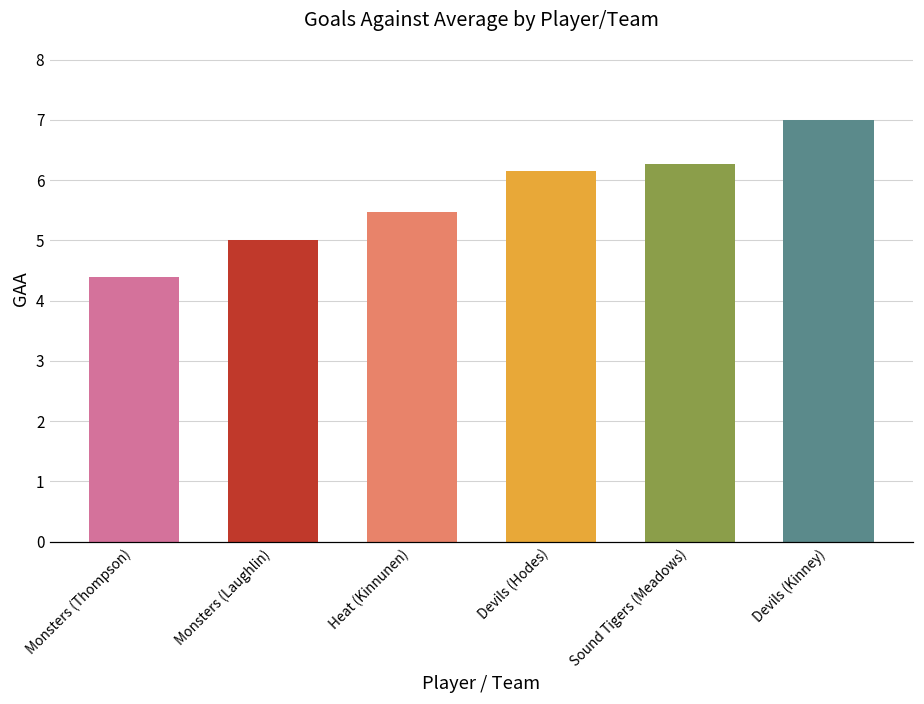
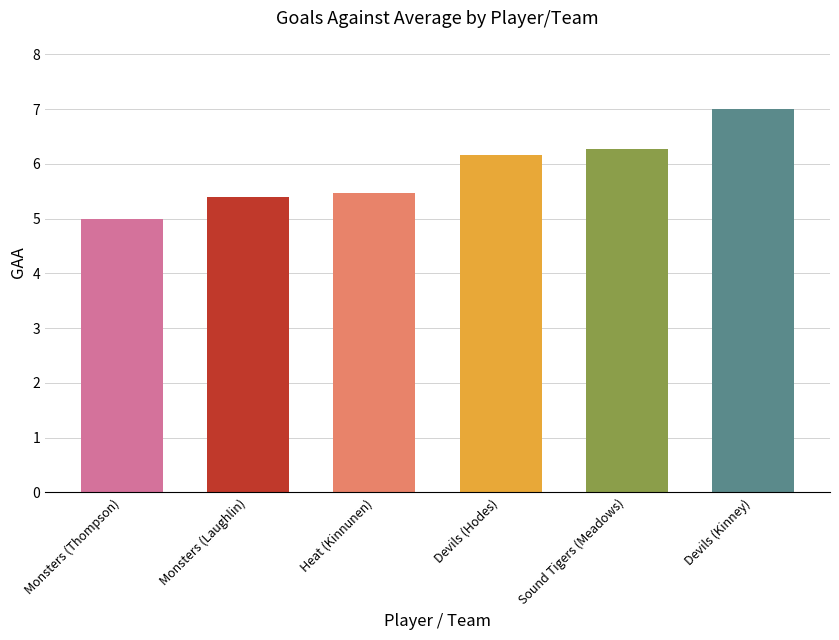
  {
-   "Monsters (Thompson)": 4.4,
-   "Monsters (Laughlin)": 5.0,
+   "Monsters (Thompson)": 5.0,
+   "Monsters (Laughlin)": 5.4,
    "Heat (Kinnunen)": 5.5,
    "Devils (Hodes)": 6.2,
    "Sound Tigers (Meadows)": 6.3,
    "Devils (Kinney)": 7.0
  }
